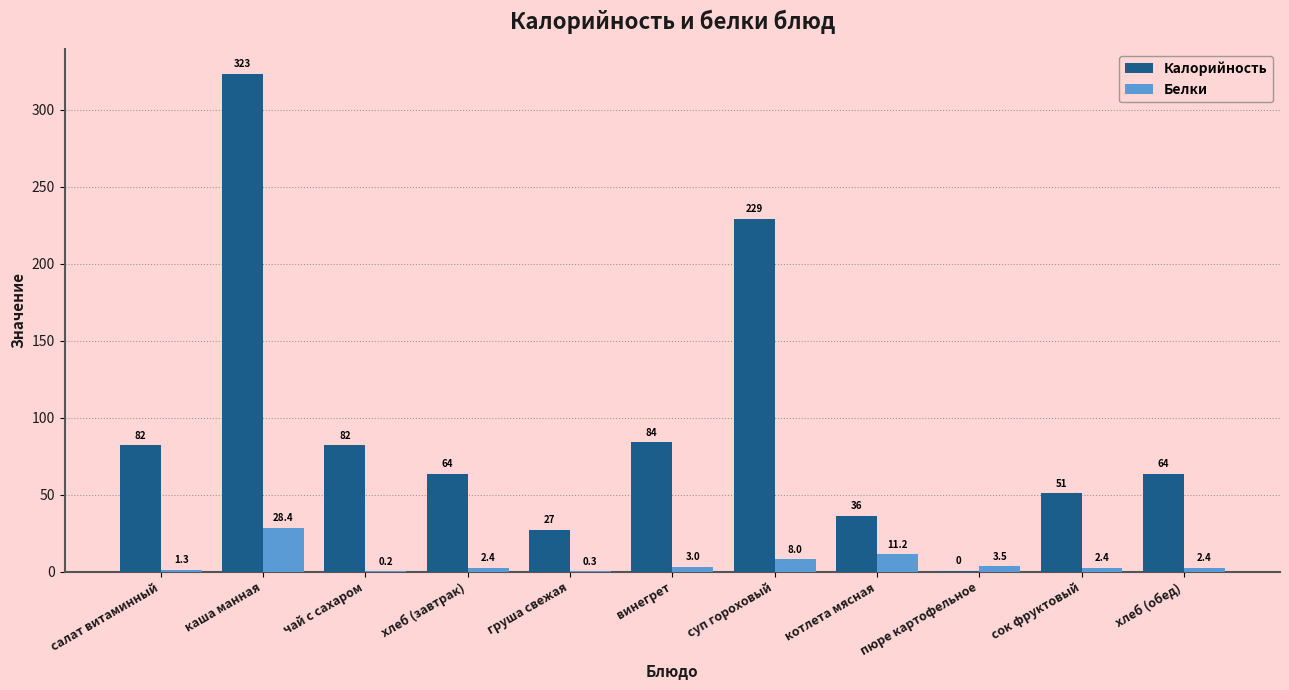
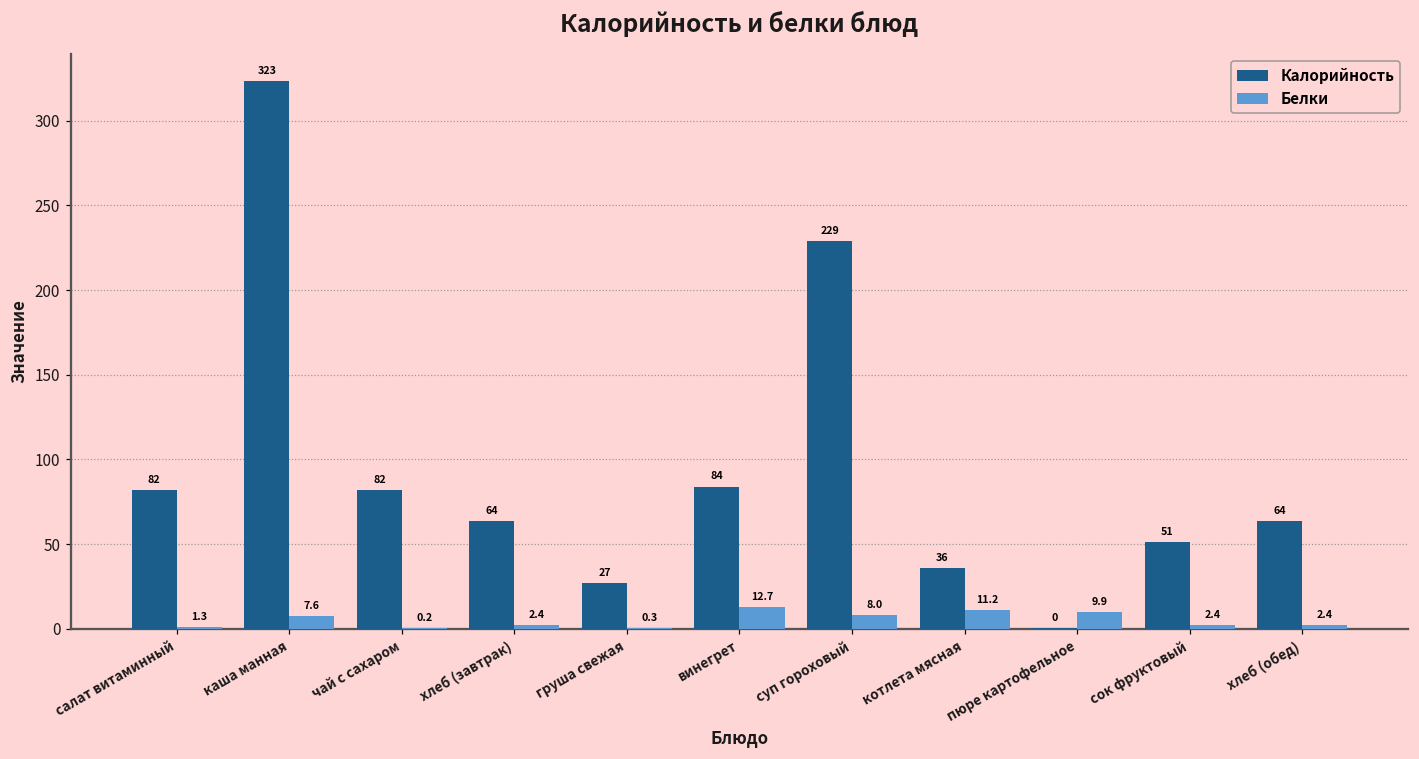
  {
    "Калорийность": {
      "салат витаминный": 82,
      "каша манная": 323,
      "чай с сахаром": 82,
      "хлеб (завтрак)": 64,
      "груша свежая": 27,
      "винегрет": 84,
      "суп гороховый": 229,
      "котлета мясная": 36,
      "пюре картофельное": 0,
      "сок фруктовый": 51,
      "хлеб (обед)": 64
    },
    "Белки": {
      "салат витаминный": 1.3,
-     "каша манная": 28.4,
+     "каша манная": 7.6,
      "чай с сахаром": 0.2,
      "хлеб (завтрак)": 2.4,
      "груша свежая": 0.3,
-     "винегрет": 3.0,
+     "винегрет": 12.7,
      "суп гороховый": 8.0,
      "котлета мясная": 11.2,
-     "пюре картофельное": 3.5,
+     "пюре картофельное": 9.9,
      "сок фруктовый": 2.4,
      "хлеб (обед)": 2.4
    }
  }
